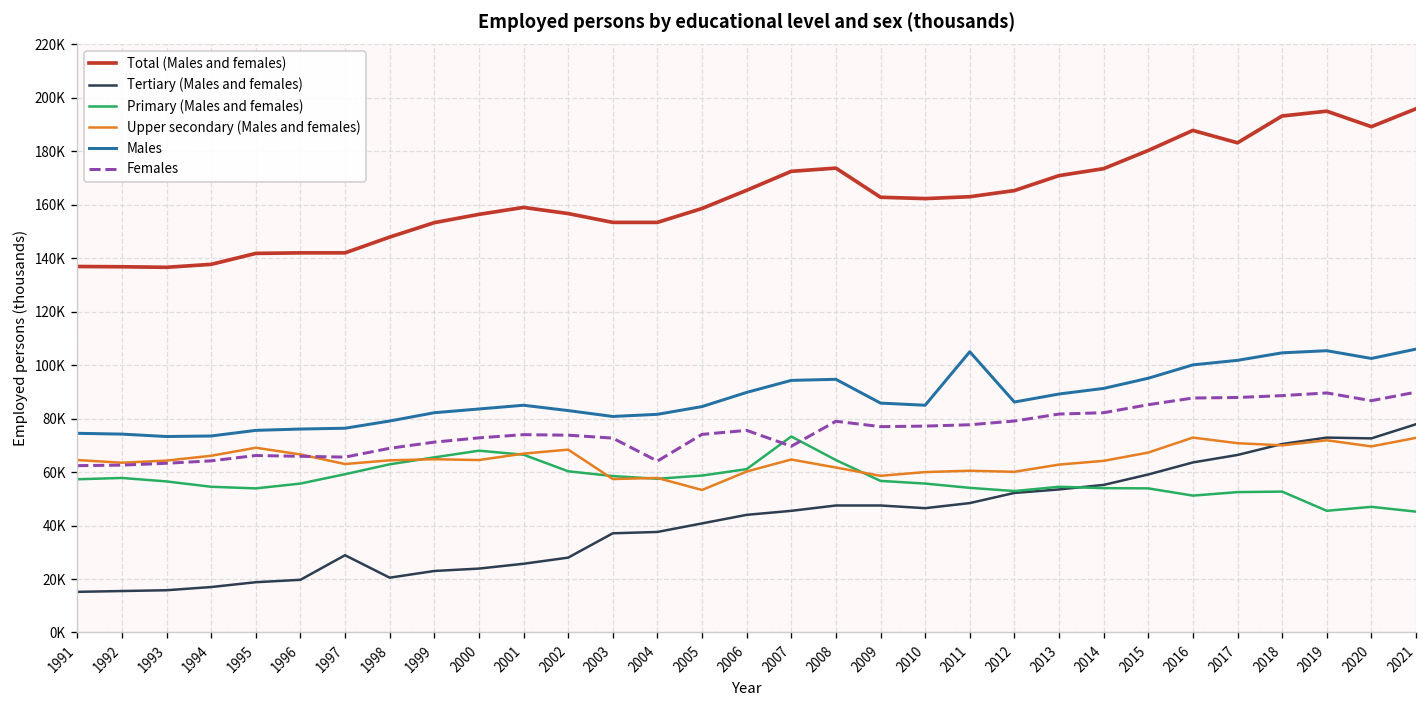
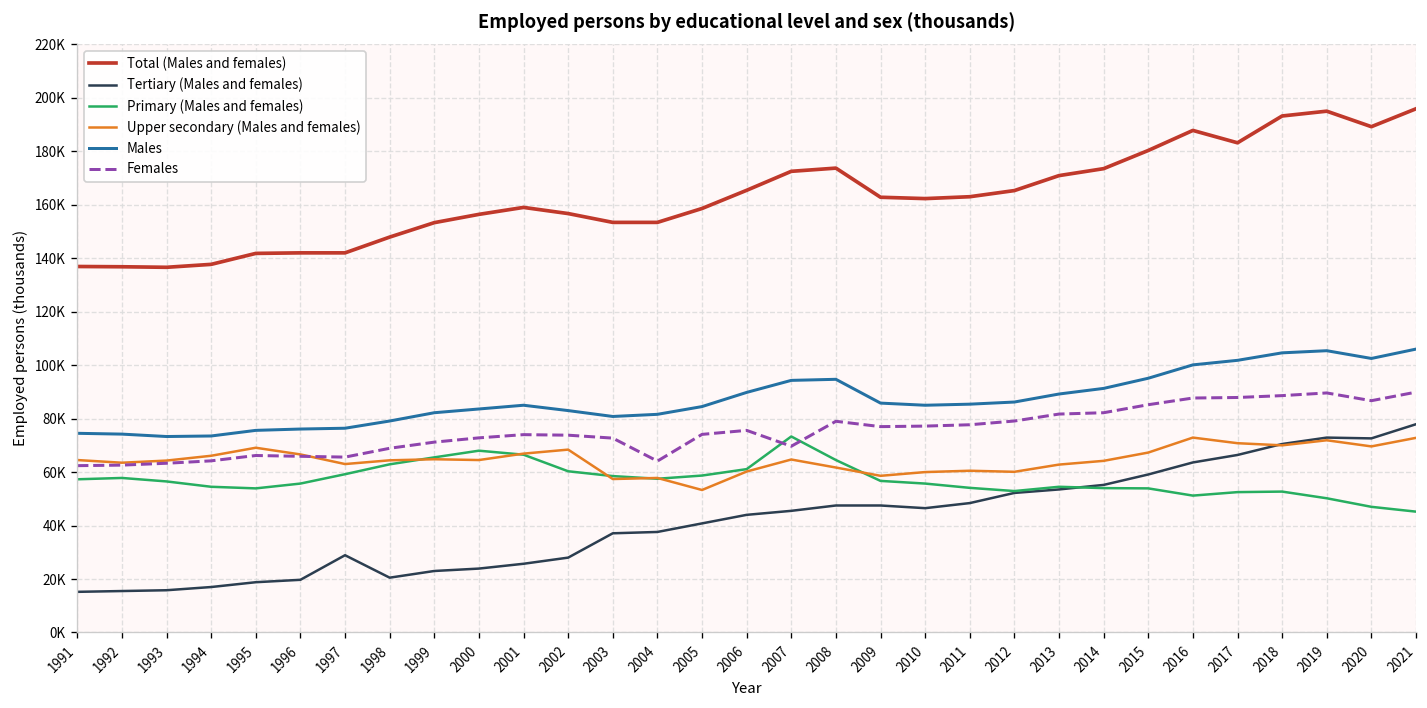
  {
    "Total (Males and females)": {
      "1991": 137000,
      "1992": 137000,
      "1993": 137000,
      "1994": 138000,
      "1995": 142000,
      "1996": 142000,
      "1997": 142000,
      "1998": 148000,
      "1999": 153000,
      "2000": 156000,
      "2001": 159000,
      "2002": 157000,
      "2003": 153000,
      "2004": 153000,
      "2005": 159000,
      "2006": 165000,
      "2007": 173000,
      "2008": 174000,
      "2009": 163000,
      "2010": 162000,
      "2011": 163000,
      "2012": 165000,
      "2013": 171000,
      "2014": 174000,
      "2015": 180000,
      "2016": 188000,
      "2017": 183000,
      "2018": 193000,
      "2019": 195000,
      "2020": 189000,
      "2021": 196000
    },
    "Tertiary (Males and females)": {
      "1991": 15000,
      "1992": 16000,
      "1993": 16000,
      "1994": 17000,
      "1995": 19000,
      "1996": 20000,
      "1997": 29000,
      "1998": 21000,
      "1999": 23000,
      "2000": 24000,
      "2001": 26000,
      "2002": 28000,
      "2003": 37000,
      "2004": 38000,
      "2005": 41000,
      "2006": 44000,
      "2007": 46000,
      "2008": 48000,
      "2009": 48000,
      "2010": 47000,
      "2011": 48000,
      "2014": 55000,
      "2015": 59000,
      "2016": 64000,
      "2017": 66000,
      "2020": 73000,
      "2021": 78000
    },
    "Primary (Males and females)": {
      "1991": 57000,
      "1992": 58000,
      "1993": 57000,
      "1994": 55000,
      "1995": 54000,
      "1996": 56000,
      "1997": 59000,
      "1998": 63000,
      "2000": 68000,
      "2002": 60000,
      "2005": 59000,
      "2007": 73000,
      "2008": 65000,
      "2009": 57000,
      "2010": 56000,
      "2011": 54000,
      "2014": 54000,
      "2015": 54000,
      "2016": 51000,
      "2017": 53000,
      "2018": 53000,
-     "2019": 46000,
+     "2019": 50000,
      "2020": 47000,
      "2021": 45000
    },
    "Upper secondary (Males and females)": {
      "1991": 65000,
      "1994": 66000,
      "1995": 69000,
      "1997": 63000,
      "1998": 64000,
      "2000": 65000,
      "2002": 68000,
      "2005": 53000,
      "2007": 65000,
      "2008": 62000,
      "2009": 59000,
      "2010": 60000,
      "2011": 61000,
      "2012": 60000,
      "2013": 63000,
      "2014": 64000,
      "2015": 67000,
      "2016": 73000,
      "2017": 71000,
      "2020": 70000,
      "2021": 73000
    },
    "Males": {
      "1991": 75000,
      "1992": 74000,
      "1993": 73000,
      "1994": 74000,
      "1995": 76000,
      "1996": 76000,
      "1997": 76000,
      "1998": 79000,
      "1999": 82000,
      "2000": 84000,
      "2001": 85000,
      "2002": 83000,
      "2003": 81000,
      "2004": 82000,
      "2005": 85000,
      "2006": 90000,
      "2007": 94000,
      "2008": 95000,
      "2009": 86000,
      "2010": 85000,
-     "2011": 105000,
+     "2011": 85000,
      "2012": 86000,
      "2013": 89000,
      "2014": 91000,
      "2015": 95000,
      "2016": 100000,
      "2017": 102000,
      "2018": 105000,
      "2019": 105000,
      "2020": 103000,
      "2021": 106000
    },
    "Females": {
      "1991": 62000,
      "1994": 64000,
      "1995": 66000,
      "1997": 66000,
      "1998": 69000,
      "1999": 71000,
      "2000": 73000,
      "2001": 74000,
      "2002": 74000,
      "2003": 73000,
      "2004": 64000,
      "2005": 74000,
      "2006": 76000,
      "2007": 70000,
      "2008": 79000,
      "2009": 77000,
      "2010": 77000,
      "2011": 78000,
      "2012": 79000,
      "2013": 82000,
      "2014": 82000,
      "2015": 85000,
      "2016": 88000,
      "2017": 88000,
      "2018": 89000,
      "2019": 90000,
      "2020": 87000,
      "2021": 90000
    }
  }
